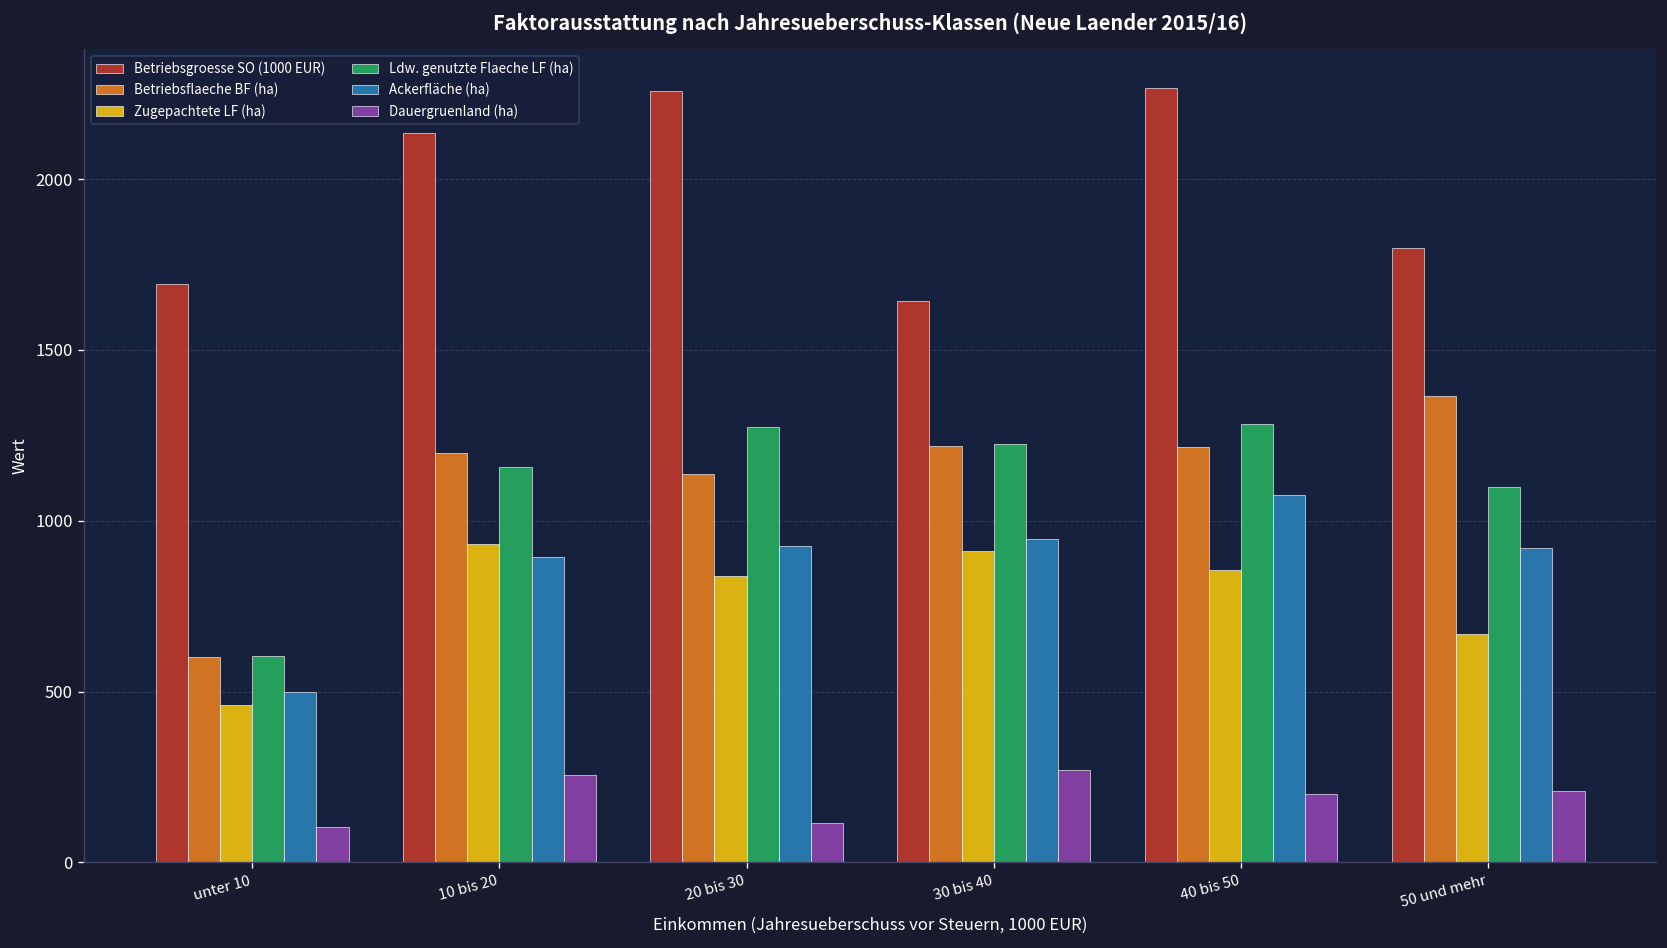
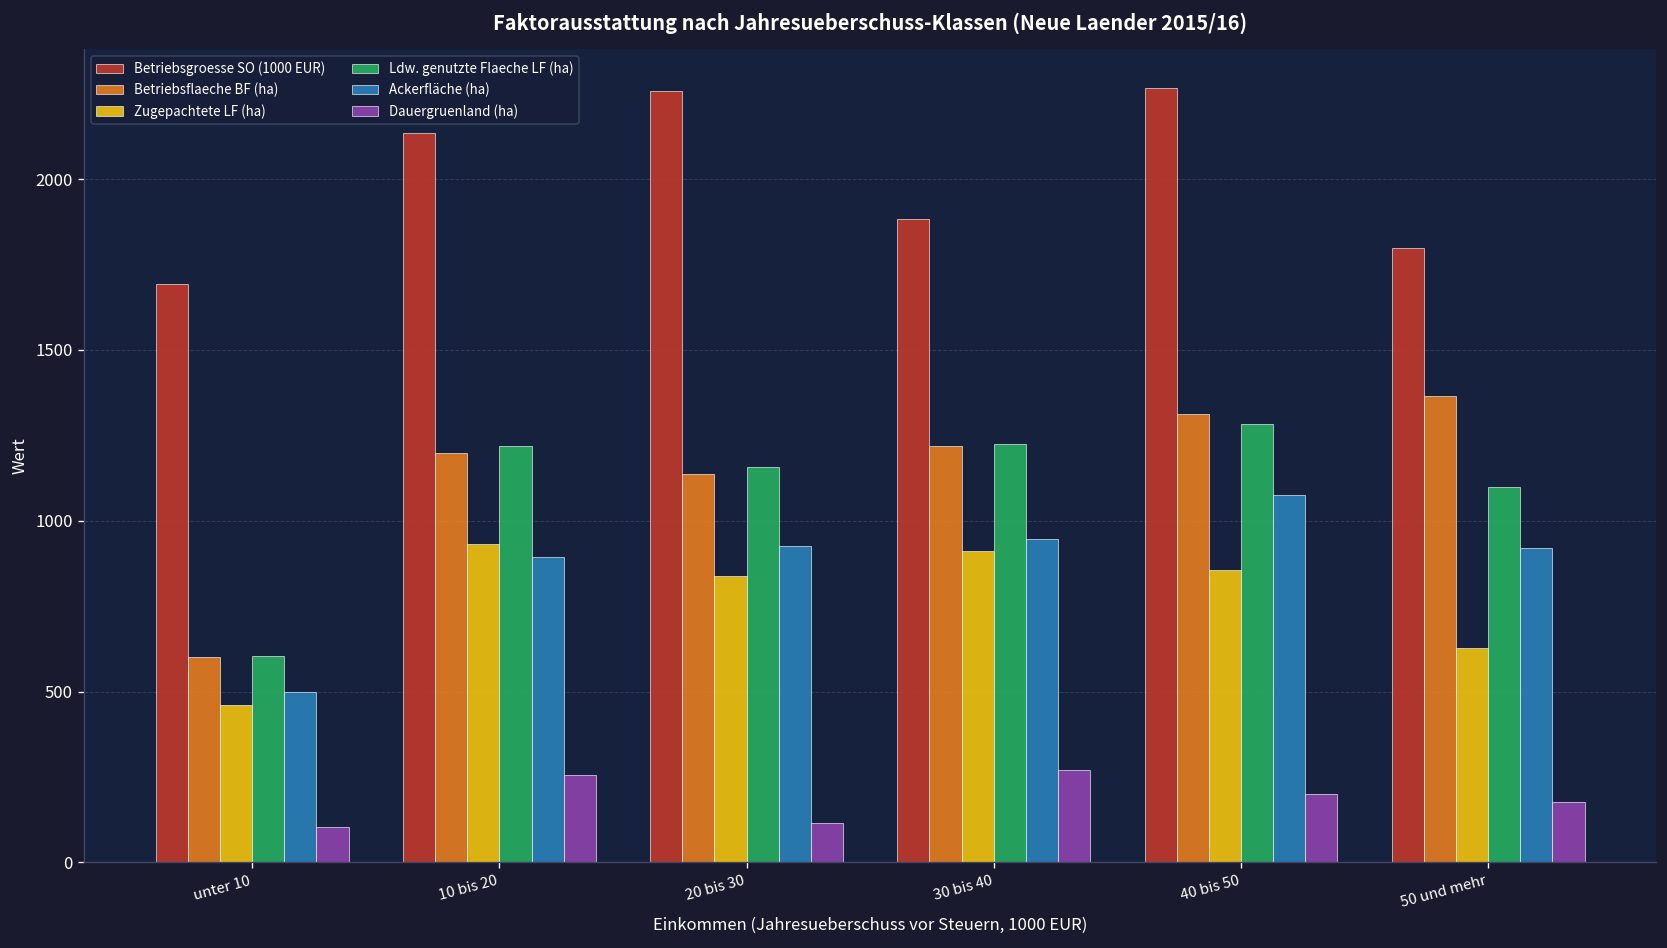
  {
    "Betriebsgroesse SO (1000 EUR)": {
      "unter 10": 1690,
      "10 bis 20": 2140,
      "20 bis 30": 2260,
-     "30 bis 40": 1640,
+     "30 bis 40": 1880,
      "40 bis 50": 2270,
      "50 und mehr": 1800
    },
    "Betriebsflaeche BF (ha)": {
      "unter 10": 600,
      "10 bis 20": 1200,
      "20 bis 30": 1140,
      "30 bis 40": 1220,
-     "40 bis 50": 1220,
+     "40 bis 50": 1310,
      "50 und mehr": 1360
    },
    "Zugepachtete LF (ha)": {
      "unter 10": 460,
      "10 bis 20": 930,
      "20 bis 30": 840,
      "30 bis 40": 910,
      "40 bis 50": 860,
-     "50 und mehr": 670
+     "50 und mehr": 630
    },
    "Ldw. genutzte Flaeche LF (ha)": {
      "unter 10": 610,
-     "10 bis 20": 1160,
-     "20 bis 30": 1270,
+     "10 bis 20": 1220,
+     "20 bis 30": 1160,
      "30 bis 40": 1230,
      "40 bis 50": 1280,
      "50 und mehr": 1100
    },
    "Ackerfläche (ha)": {
      "unter 10": 500,
      "10 bis 20": 900,
      "20 bis 30": 930,
      "30 bis 40": 950,
      "40 bis 50": 1080,
      "50 und mehr": 920
    },
    "Dauergruenland (ha)": {
      "unter 10": 100,
      "10 bis 20": 250,
      "20 bis 30": 120,
      "30 bis 40": 270,
      "40 bis 50": 200,
-     "50 und mehr": 210
+     "50 und mehr": 180
    }
  }
